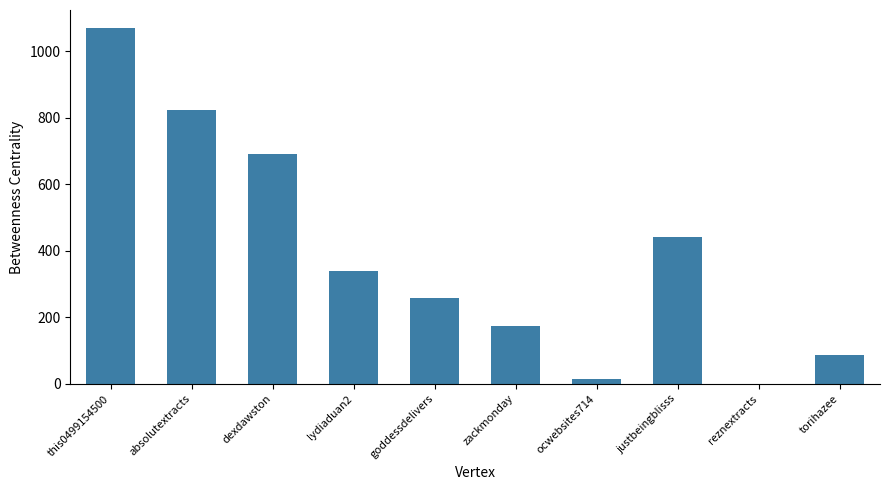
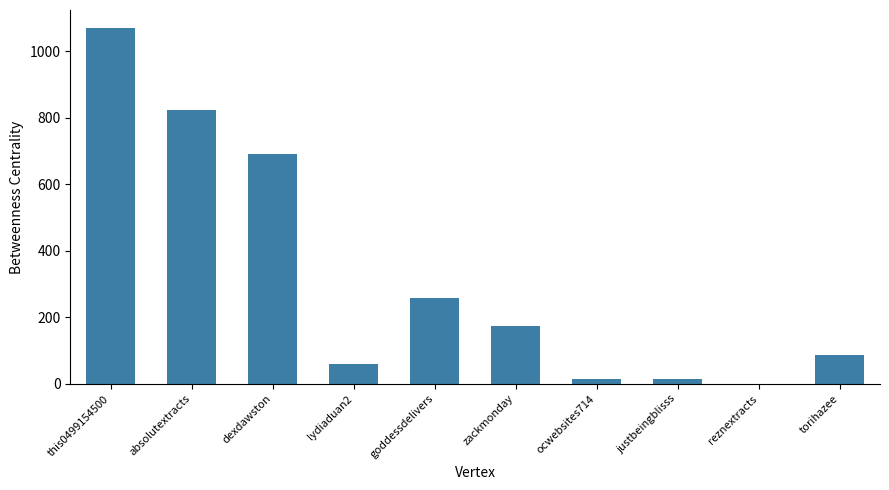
  {
    "this0499154500": 1070,
    "absolutextracts": 820,
    "dexdawston": 690,
-   "lydiaduan2": 340,
+   "lydiaduan2": 60,
    "goddessdelivers": 260,
    "zackmonday": 170,
    "ocwebsites714": 10,
-   "justbeingblisss": 440,
+   "justbeingblisss": 10,
    "reznextracts": 0,
    "torihazee": 90
  }
